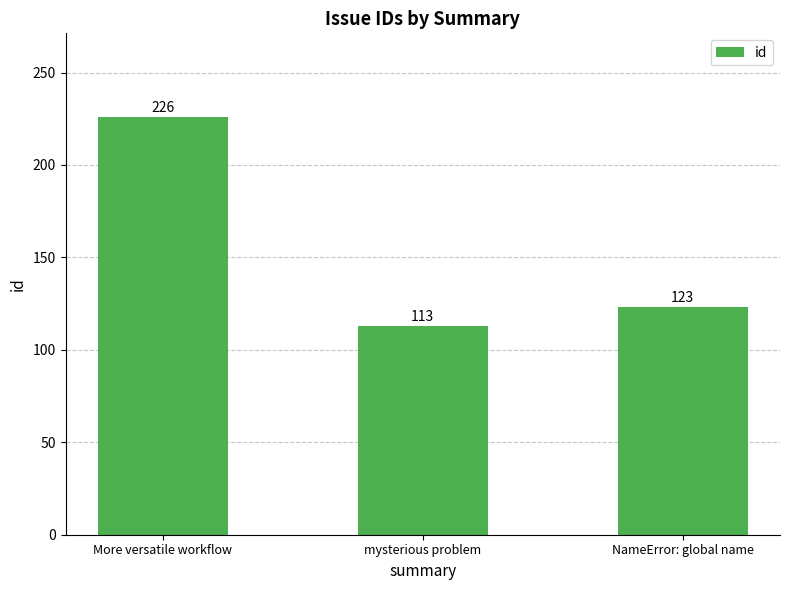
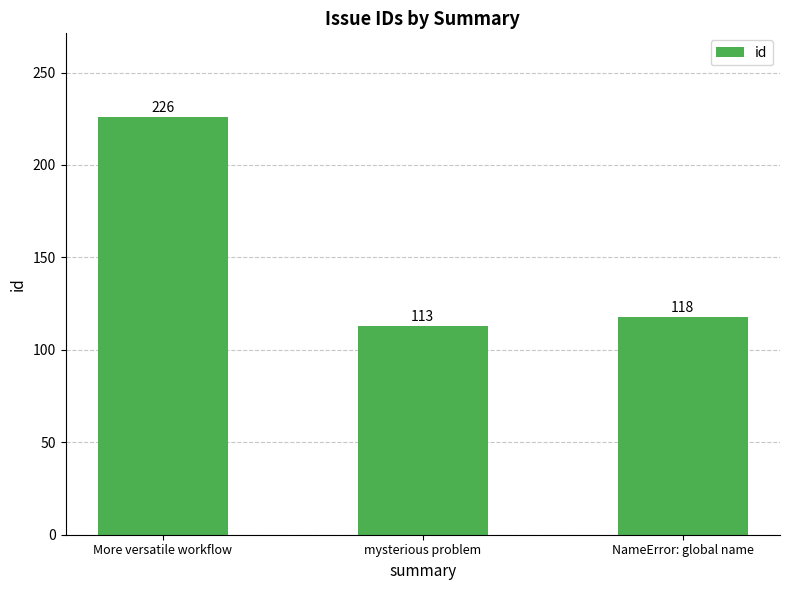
  {
    "More versatile workflow": 226,
    "mysterious problem": 113,
-   "NameError: global name": 123
+   "NameError: global name": 118
  }
